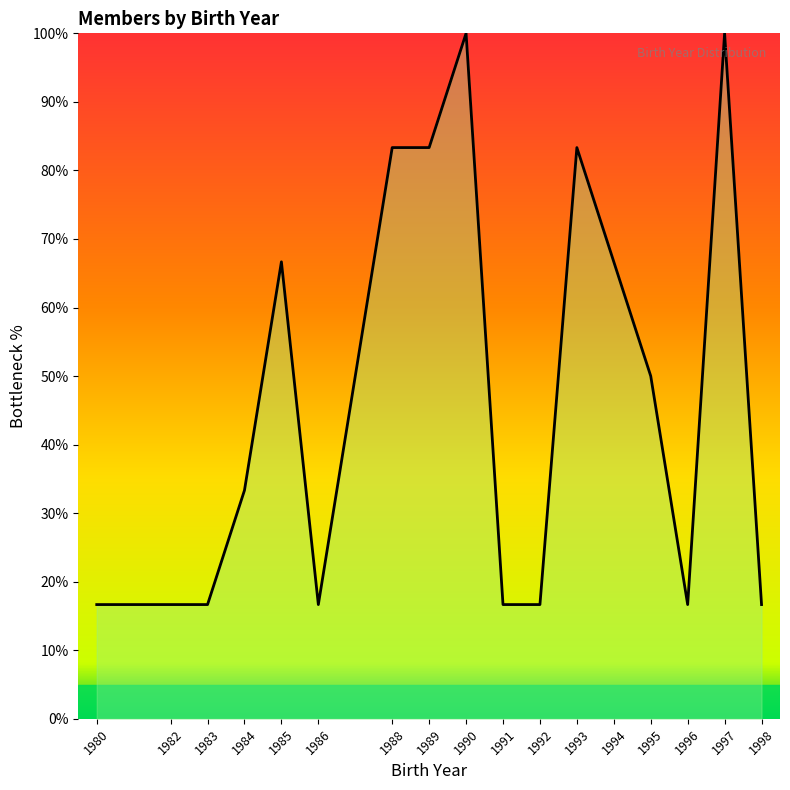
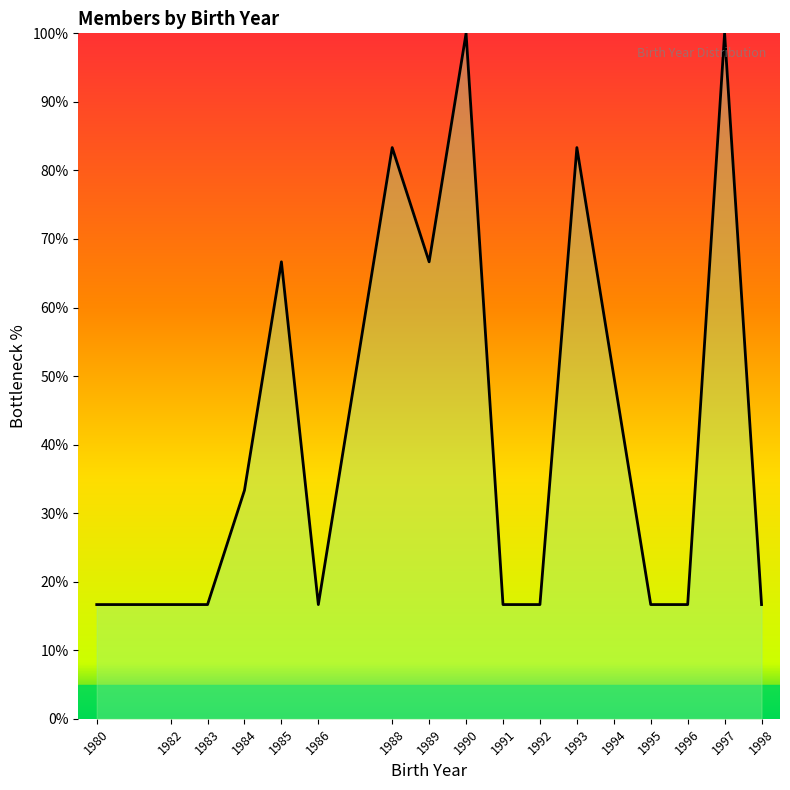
  {
    "1980": "17%",
    "1982": "17%",
    "1983": "17%",
    "1984": "33%",
    "1985": "67%",
    "1986": "17%",
    "1988": "83%",
-   "1989": "83%",
+   "1989": "67%",
    "1990": "100%",
    "1991": "17%",
    "1992": "17%",
    "1993": "83%",
-   "1994": "67%",
-   "1995": "50%",
+   "1994": "50%",
+   "1995": "17%",
    "1996": "17%",
    "1997": "100%",
    "1998": "17%"
  }
